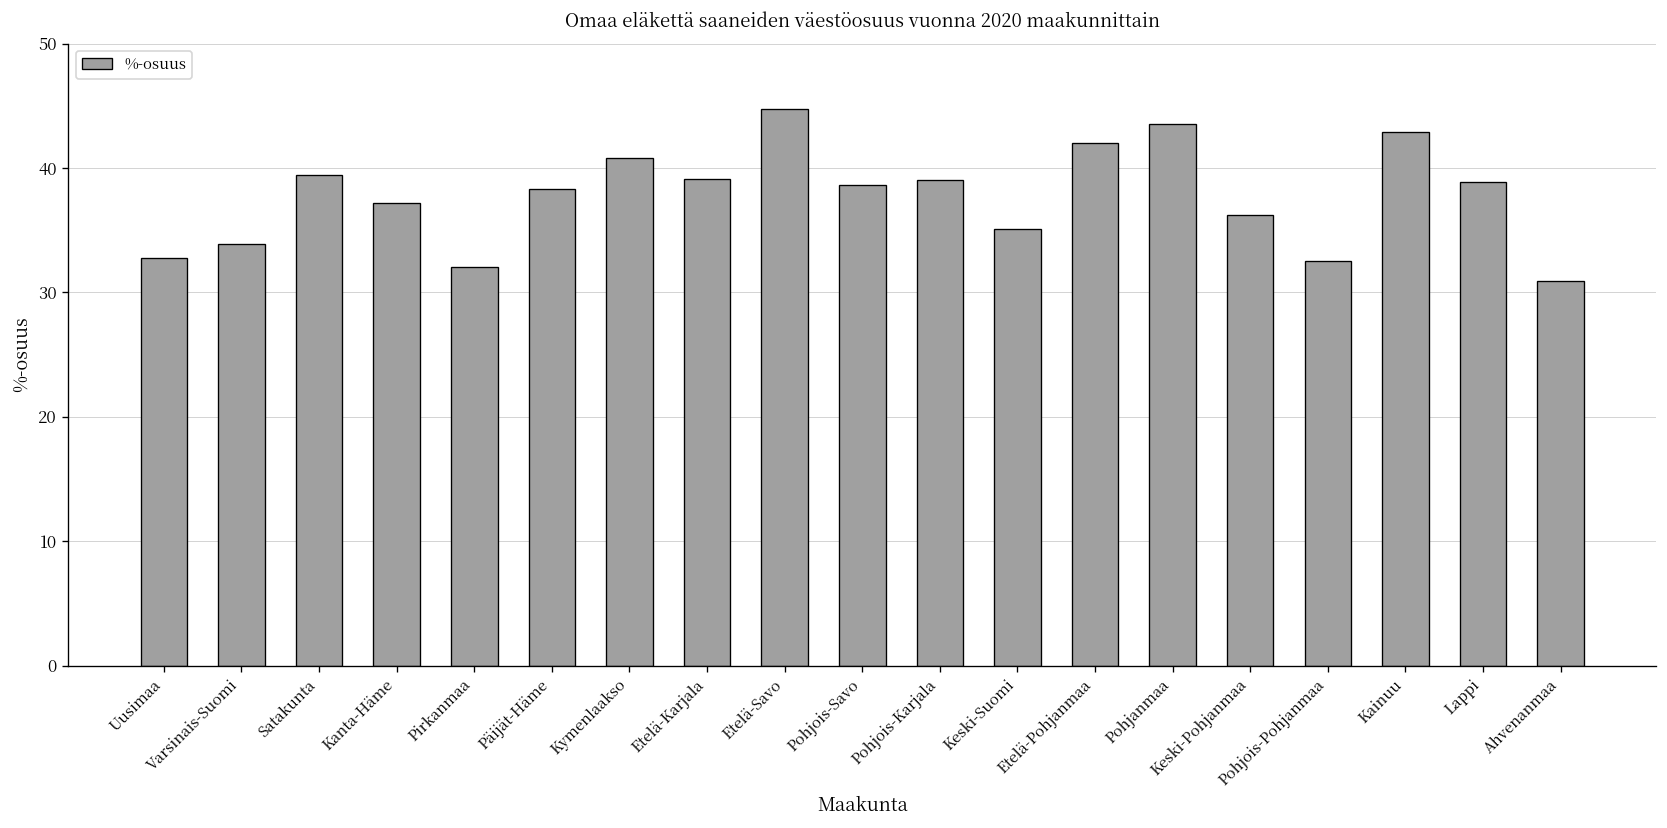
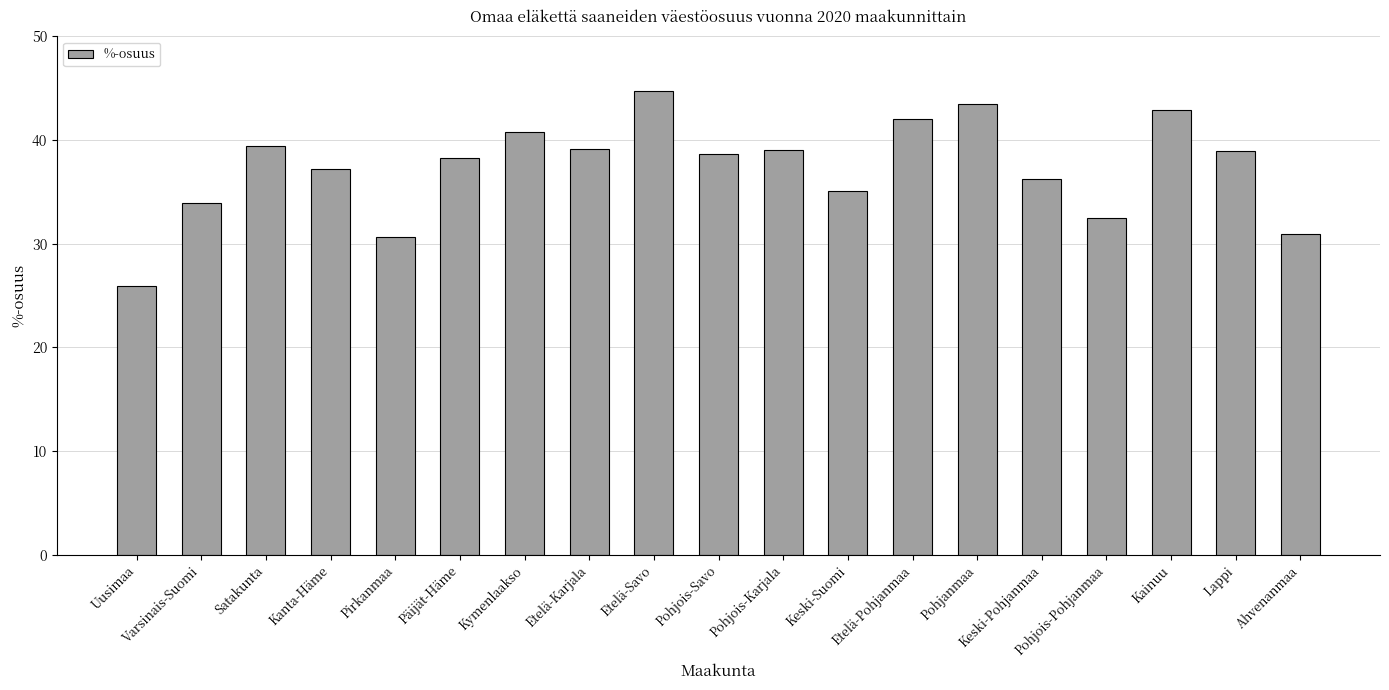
  {
-   "Uusimaa": 32.8,
+   "Uusimaa": 25.9,
    "Varsinais-Suomi": 33.9,
    "Satakunta": 39.4,
    "Kanta-Häme": 37.2,
-   "Pirkanmaa": 32.0,
+   "Pirkanmaa": 30.6,
    "Päijät-Häme": 38.3,
    "Kymenlaakso": 40.8,
    "Etelä-Karjala": 39.1,
    "Etelä-Savo": 44.7,
    "Pohjois-Savo": 38.6,
    "Pohjois-Karjala": 39.0,
    "Keski-Suomi": 35.1,
    "Etelä-Pohjanmaa": 42.0,
    "Pohjanmaa": 43.5,
    "Keski-Pohjanmaa": 36.2,
    "Pohjois-Pohjanmaa": 32.5,
    "Kainuu": 42.9,
    "Lappi": 38.9,
    "Ahvenanmaa": 30.9
  }
